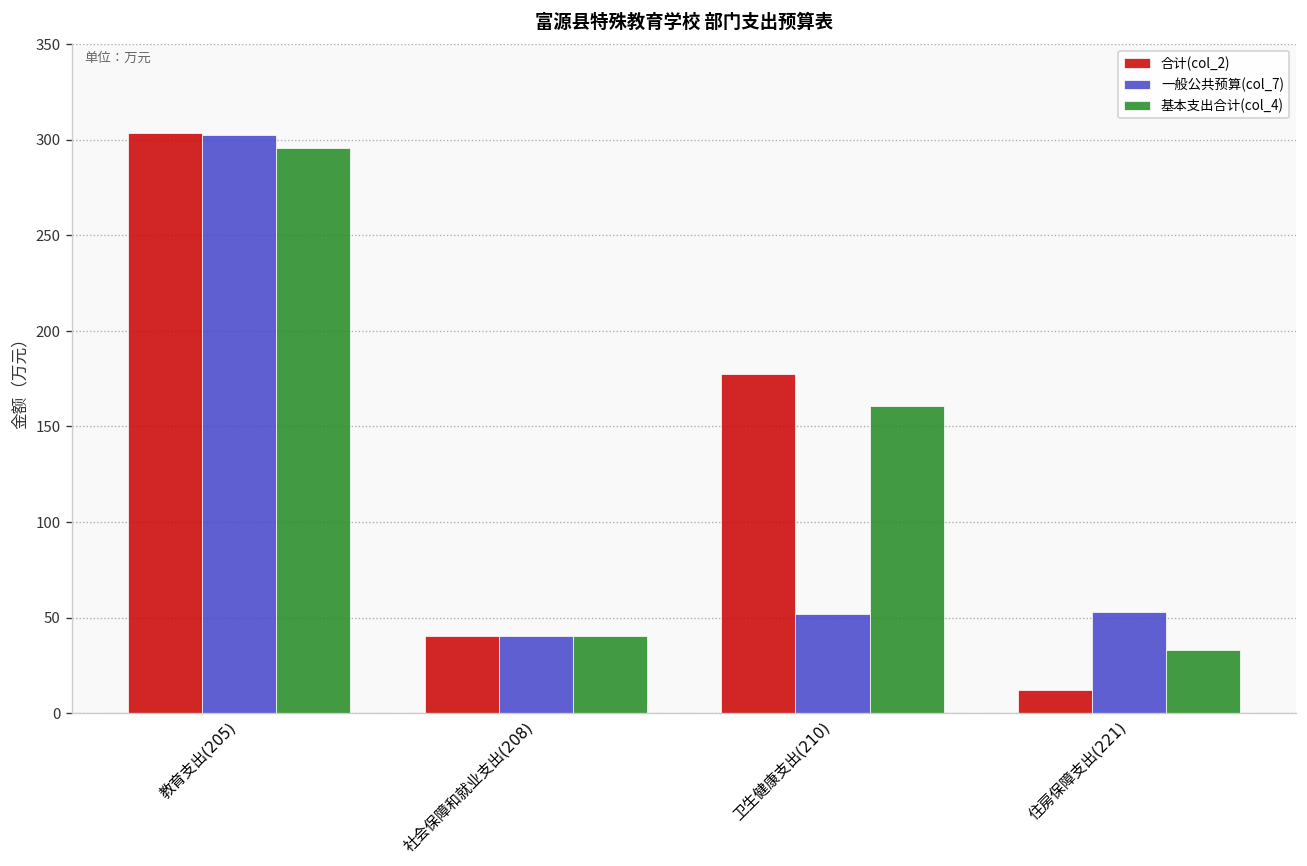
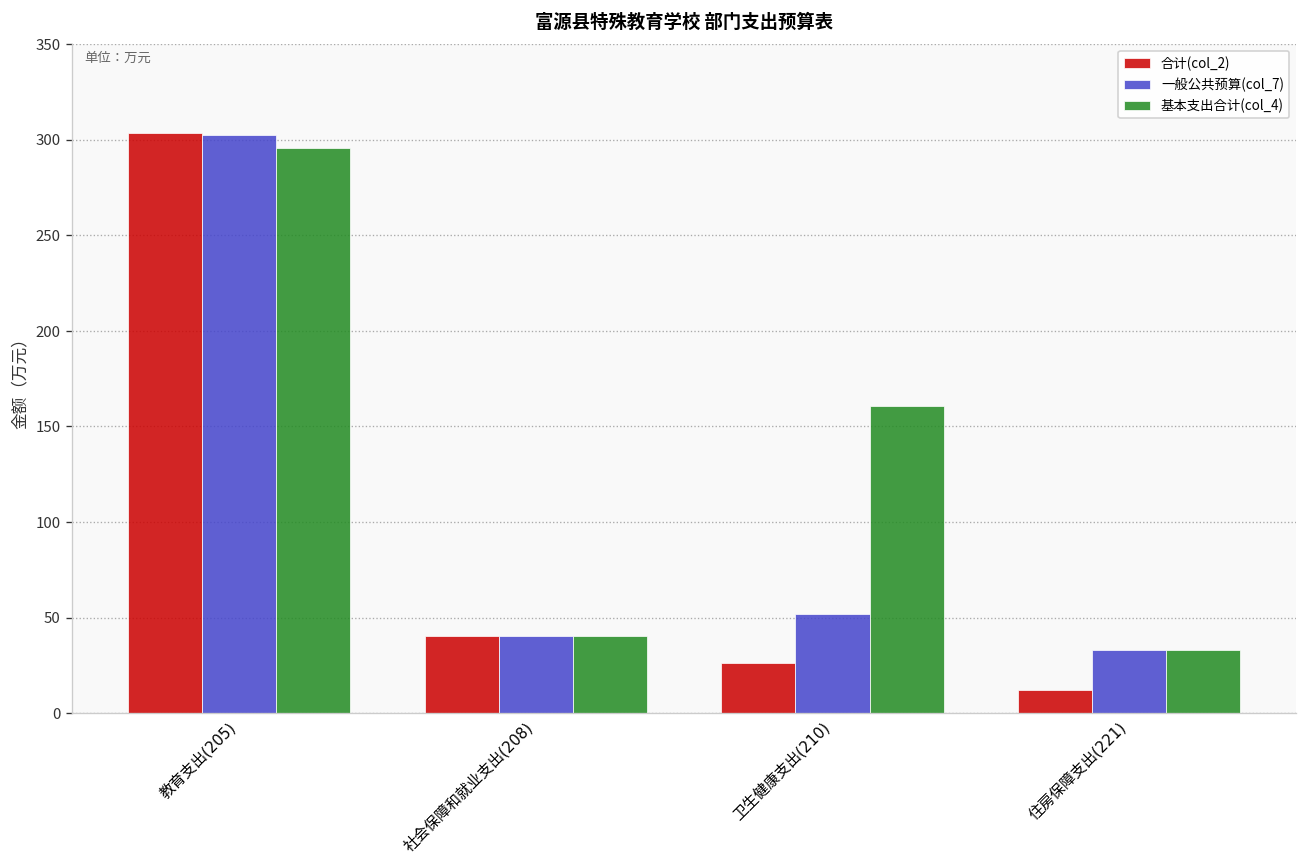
  {
    "合计(col_2)": {
      "教育支出(205)": 304,
      "社会保障和就业支出(208)": 40,
-     "卫生健康支出(210)": 177,
+     "卫生健康支出(210)": 26,
      "住房保障支出(221)": 12
    },
    "一般公共预算(col_7)": {
      "教育支出(205)": 303,
      "社会保障和就业支出(208)": 40,
      "卫生健康支出(210)": 52,
-     "住房保障支出(221)": 53
+     "住房保障支出(221)": 33
    },
    "基本支出合计(col_4)": {
      "教育支出(205)": 296,
      "社会保障和就业支出(208)": 40,
      "卫生健康支出(210)": 161,
      "住房保障支出(221)": 33
    }
  }
